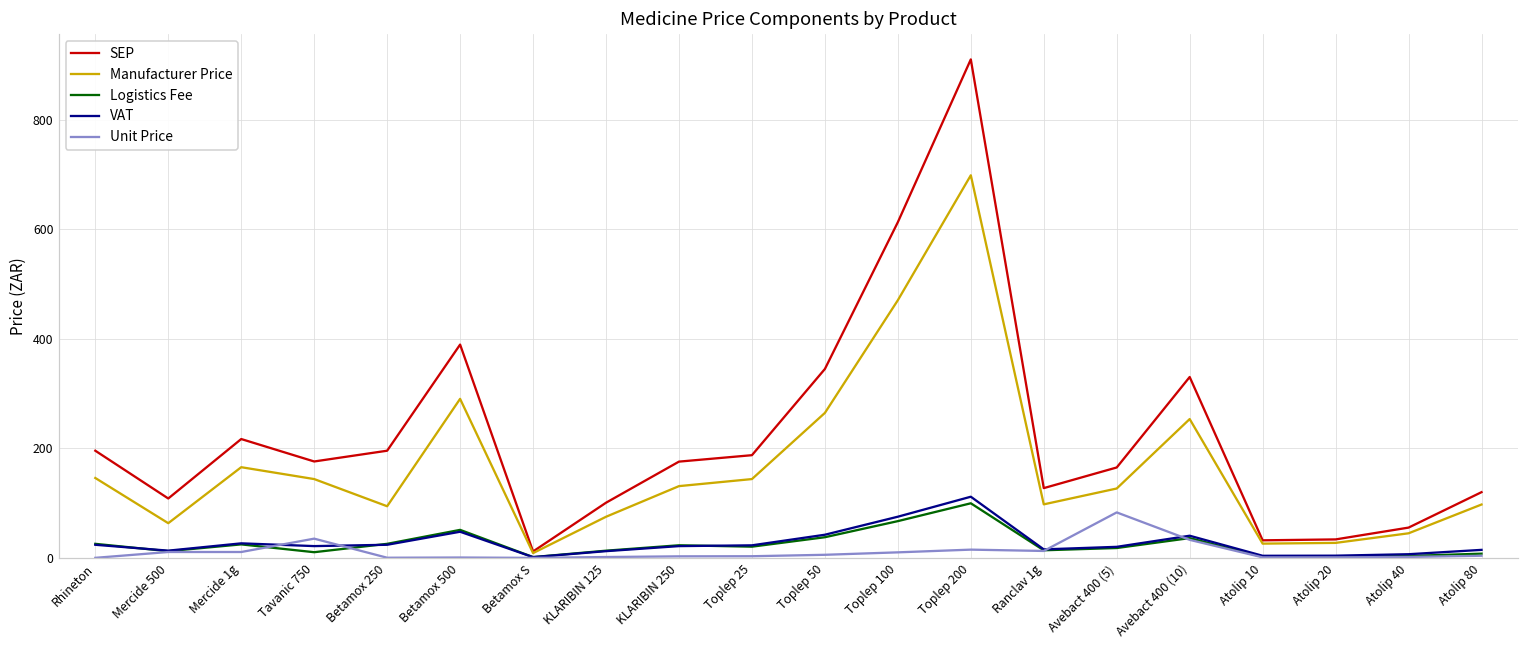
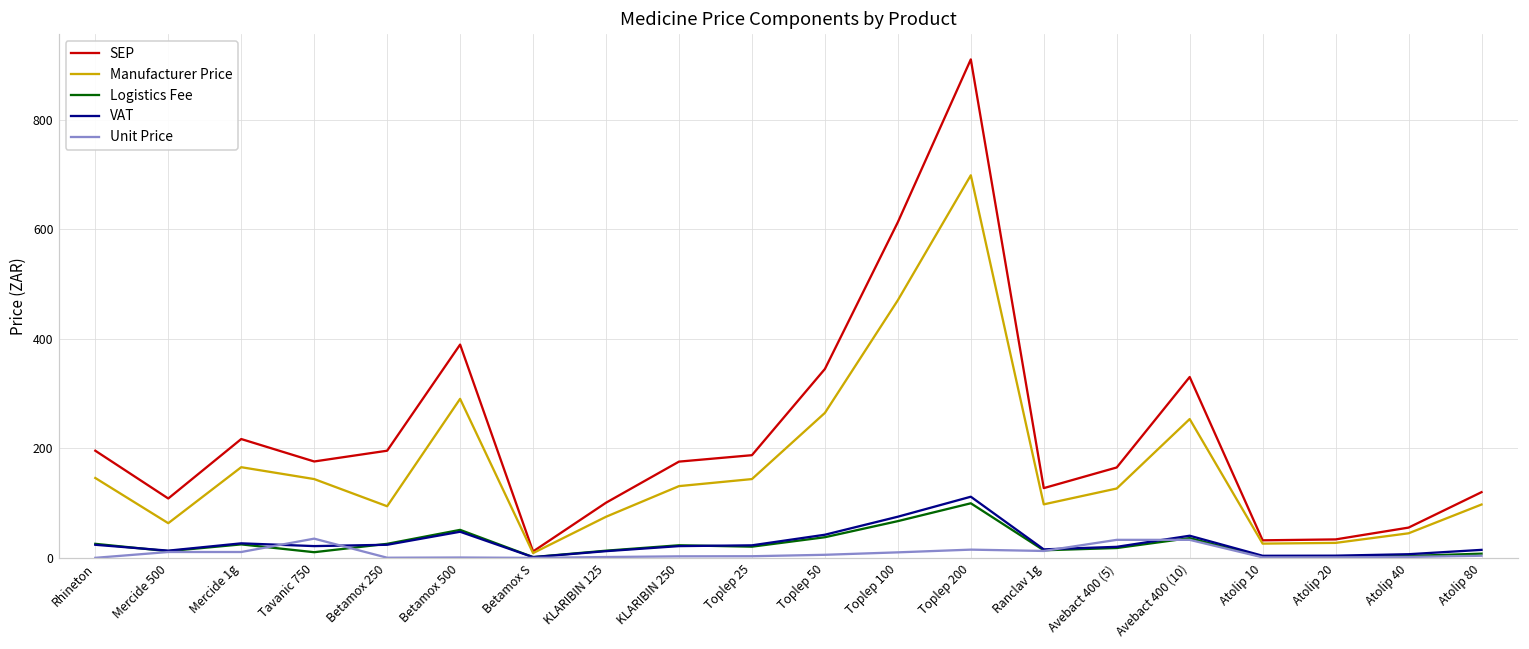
  {
    "SEP": {
      "Rhineton": 200,
      "Mercide 500": 110,
      "Mercide 1g": 220,
      "Tavanic 750": 180,
      "Betamox 250": 200,
      "Betamox 500": 390,
      "KLARIBIN 125": 100,
      "KLARIBIN 250": 180,
      "Toplep 25": 190,
      "Toplep 50": 350,
      "Toplep 100": 610,
      "Toplep 200": 910,
      "Ranclav 1g": 130,
      "Avebact 400 (5)": 170,
      "Avebact 400 (10)": 330,
      "Atolip 10": 30,
      "Atolip 20": 30,
      "Atolip 40": 60,
      "Atolip 80": 120
    },
    "Manufacturer Price": {
      "Rhineton": 150,
      "Mercide 500": 60,
      "Mercide 1g": 170,
      "Tavanic 750": 140,
      "Betamox 250": 90,
      "Betamox 500": 290,
      "KLARIBIN 125": 80,
      "KLARIBIN 250": 130,
      "Toplep 25": 140,
      "Toplep 50": 260,
      "Toplep 100": 470,
      "Toplep 200": 700,
      "Ranclav 1g": 100,
      "Avebact 400 (5)": 130,
      "Avebact 400 (10)": 250,
      "Atolip 10": 30,
      "Atolip 20": 30,
      "Atolip 40": 50,
      "Atolip 80": 100
    },
    "Logistics Fee": {
      "Tavanic 750": 10,
      "Toplep 100": 70,
      "Toplep 200": 100
    },
    "VAT": {
      "Tavanic 750": 20,
      "Toplep 100": 80,
      "Toplep 200": 110,
      "Atolip 80": 10
    },
    "Unit Price": {
      "Rhineton": 0,
      "Mercide 1g": 10,
      "Tavanic 750": 40,
      "Betamox 250": 0,
      "Betamox 500": 0,
      "KLARIBIN 125": 0,
      "KLARIBIN 250": 0,
      "Toplep 25": 0,
      "Toplep 50": 10,
      "Toplep 100": 10,
      "Toplep 200": 20,
-     "Avebact 400 (5)": 80
+     "Avebact 400 (5)": 30
    }
  }
